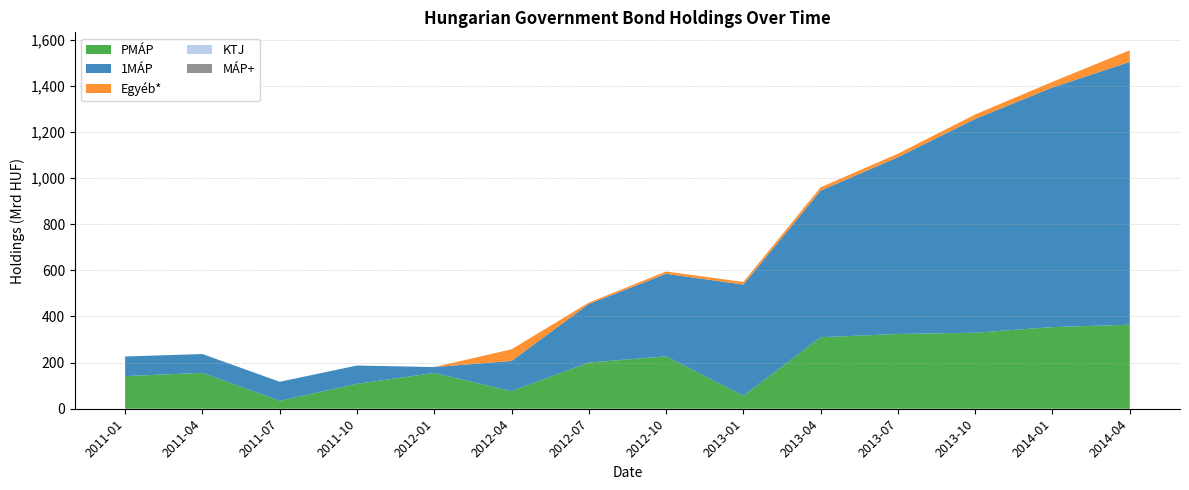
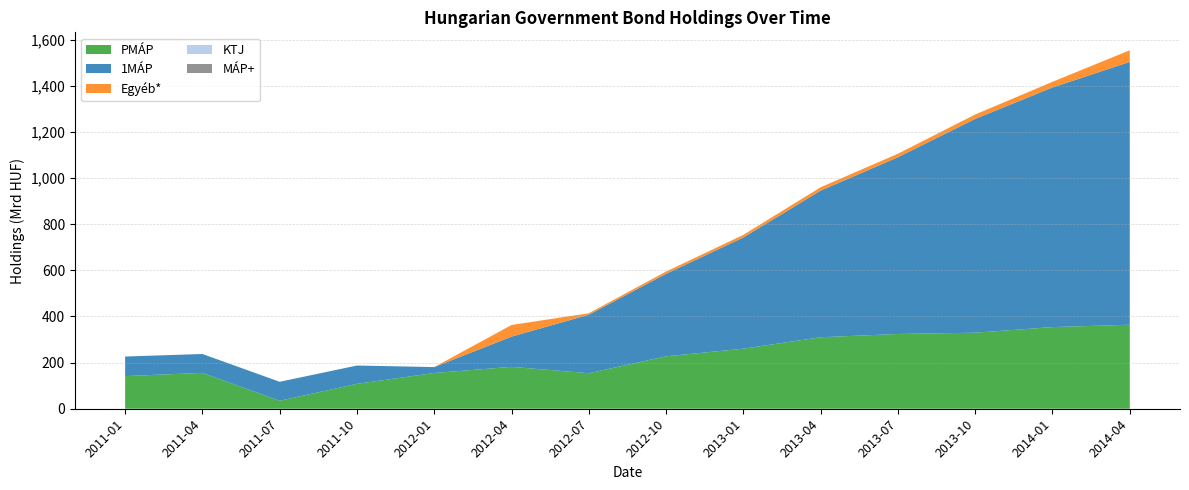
  {
    "PMÁP": {
      "2011-01": "140",
      "2011-04": "160",
      "2011-07": "30",
      "2011-10": "110",
      "2012-01": "150",
-     "2012-04": "80",
-     "2012-07": "200",
+     "2012-04": "180",
+     "2012-07": "150",
      "2012-10": "230",
-     "2013-01": "60",
+     "2013-01": "260",
      "2013-04": "310",
      "2013-07": "320",
      "2013-10": "330",
      "2014-01": "350",
      "2014-04": "360"
    },
    "1MÁP": {
      "2012-04": "130",
      "2013-01": "480",
      "2013-04": "640",
      "2013-07": "770",
      "2013-10": "930",
      "2014-01": "1,040",
      "2014-04": "1,140"
    }
  }
